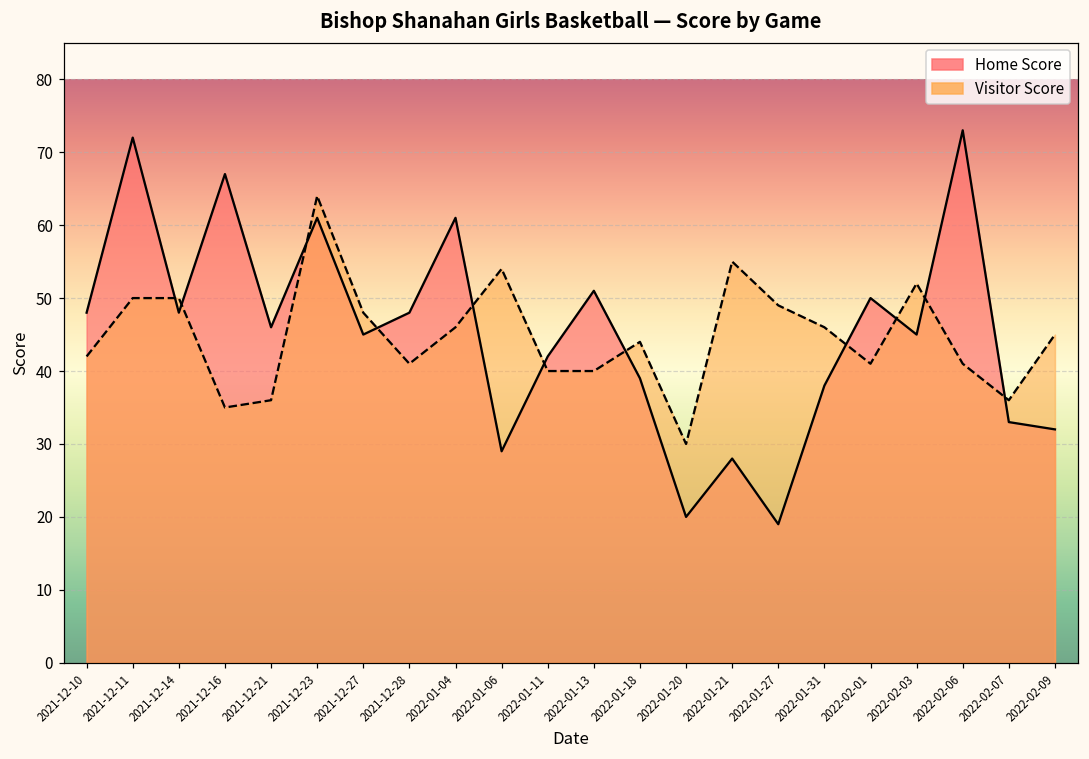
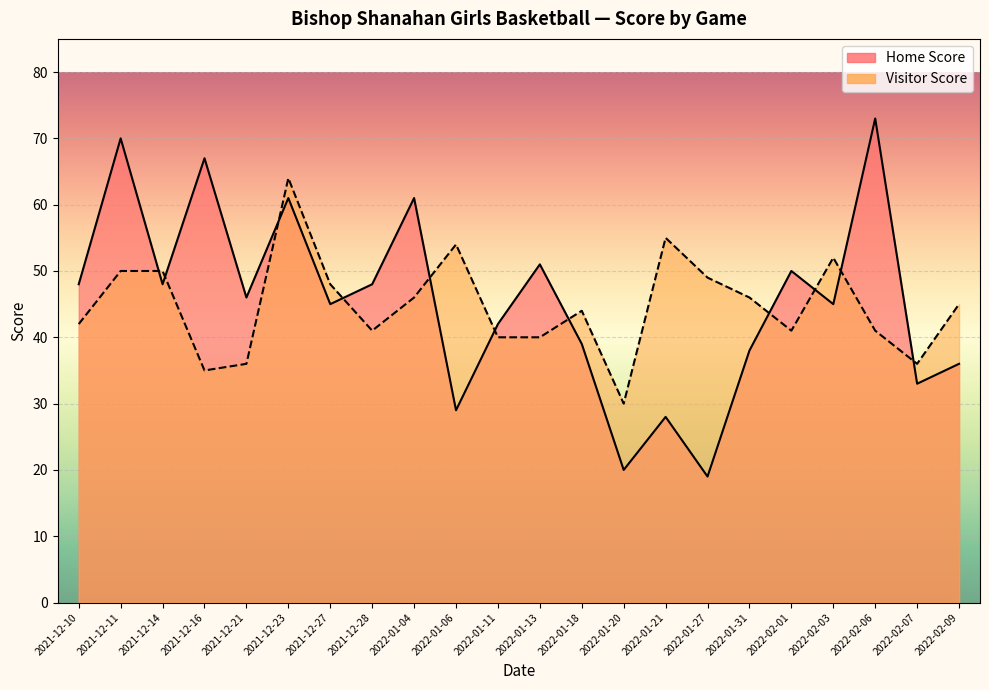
  {
    "Home Score": {
      "2021-12-10": 48,
-     "2021-12-11": 72,
+     "2021-12-11": 70,
      "2021-12-14": 48,
      "2021-12-16": 67,
      "2021-12-21": 46,
      "2021-12-23": 61,
      "2021-12-27": 45,
      "2021-12-28": 48,
      "2022-01-04": 61,
      "2022-01-06": 29,
      "2022-01-11": 42,
      "2022-01-13": 51,
      "2022-01-18": 39,
      "2022-01-20": 20,
      "2022-01-21": 28,
      "2022-01-27": 19,
      "2022-01-31": 38,
      "2022-02-01": 50,
      "2022-02-03": 45,
      "2022-02-06": 73,
      "2022-02-07": 33,
-     "2022-02-09": 32
+     "2022-02-09": 36
    },
    "Visitor Score": {
      "2021-12-10": 42,
      "2021-12-11": 50,
      "2021-12-14": 50,
      "2021-12-16": 35,
      "2021-12-21": 36,
      "2021-12-23": 64,
      "2021-12-27": 48,
      "2021-12-28": 41,
      "2022-01-04": 46,
      "2022-01-06": 54,
      "2022-01-11": 40,
      "2022-01-13": 40,
      "2022-01-18": 44,
      "2022-01-20": 30,
      "2022-01-21": 55,
      "2022-01-27": 49,
      "2022-01-31": 46,
      "2022-02-01": 41,
      "2022-02-03": 52,
      "2022-02-06": 41,
      "2022-02-07": 36,
      "2022-02-09": 45
    }
  }
